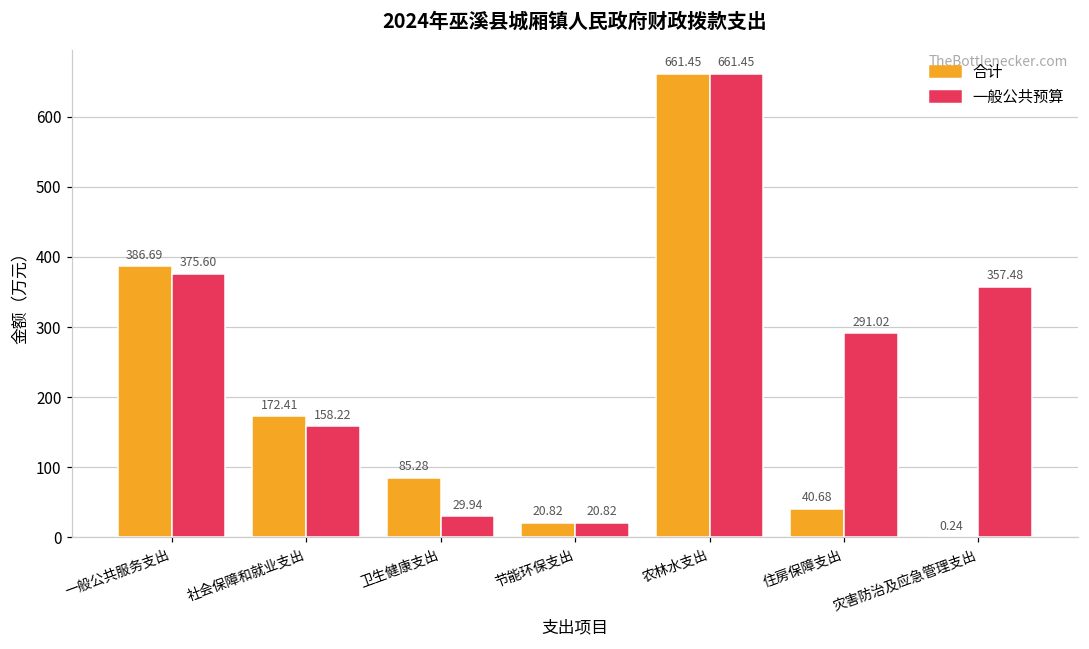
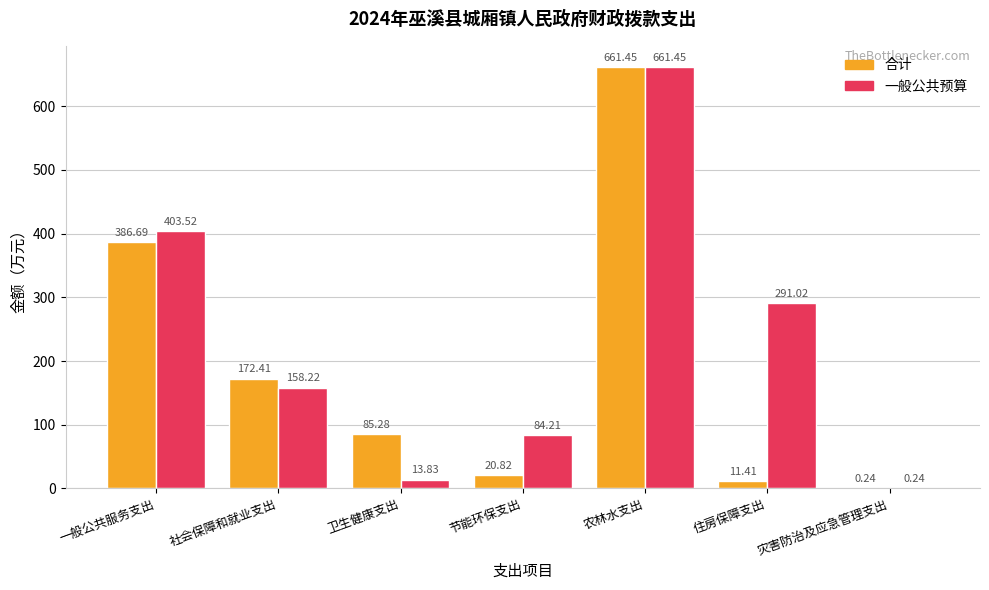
  {
    "合计": {
      "一般公共服务支出": 386.69,
      "社会保障和就业支出": 172.41,
      "卫生健康支出": 85.28,
      "节能环保支出": 20.82,
      "农林水支出": 661.45,
-     "住房保障支出": 40.68,
+     "住房保障支出": 11.41,
      "灾害防治及应急管理支出": 0.24
    },
    "一般公共预算": {
-     "一般公共服务支出": 375.60,
+     "一般公共服务支出": 403.52,
      "社会保障和就业支出": 158.22,
-     "卫生健康支出": 29.94,
-     "节能环保支出": 20.82,
+     "卫生健康支出": 13.83,
+     "节能环保支出": 84.21,
      "农林水支出": 661.45,
      "住房保障支出": 291.02,
-     "灾害防治及应急管理支出": 357.48
+     "灾害防治及应急管理支出": 0.24
    }
  }
